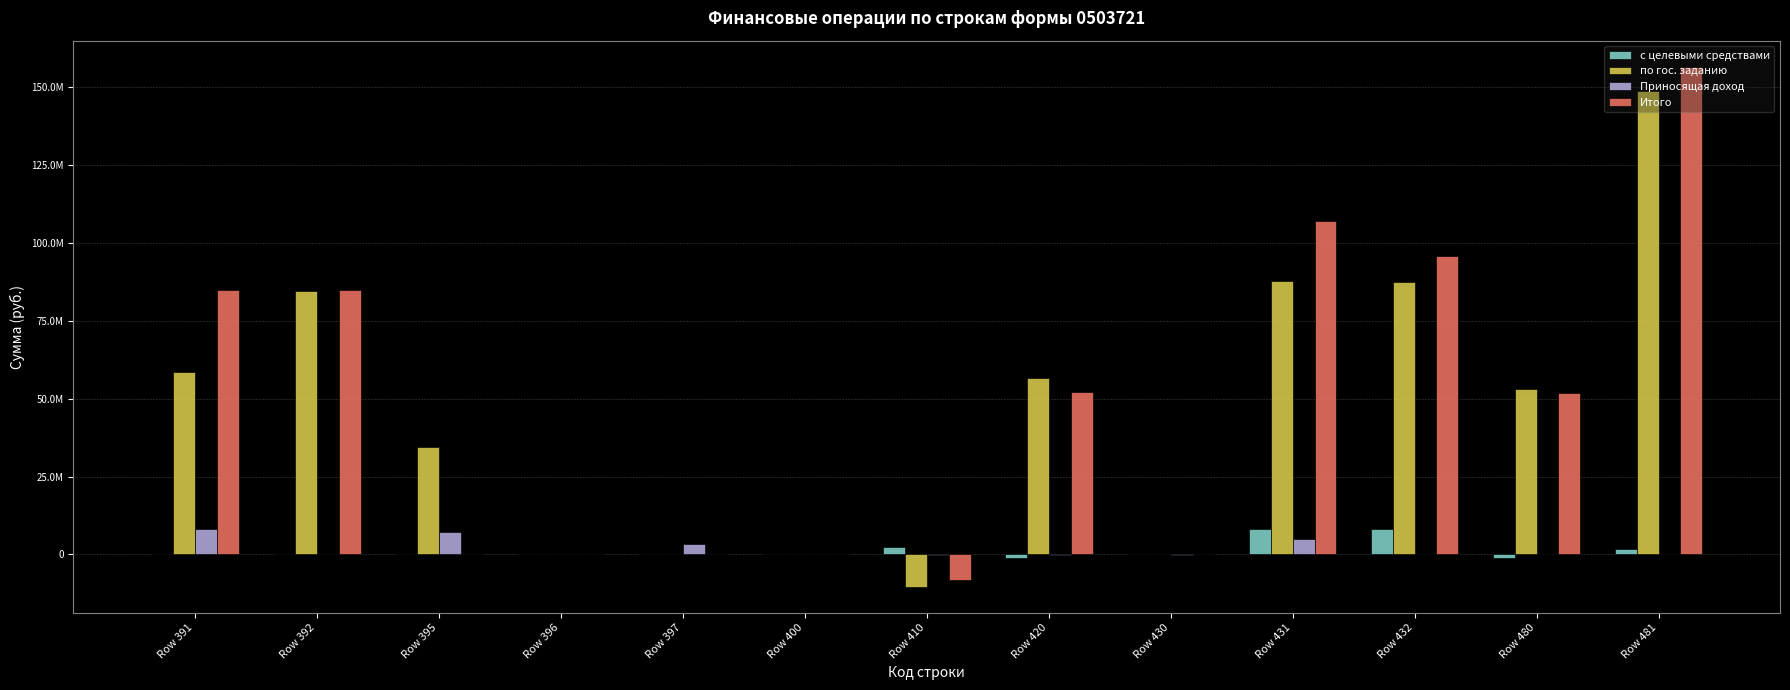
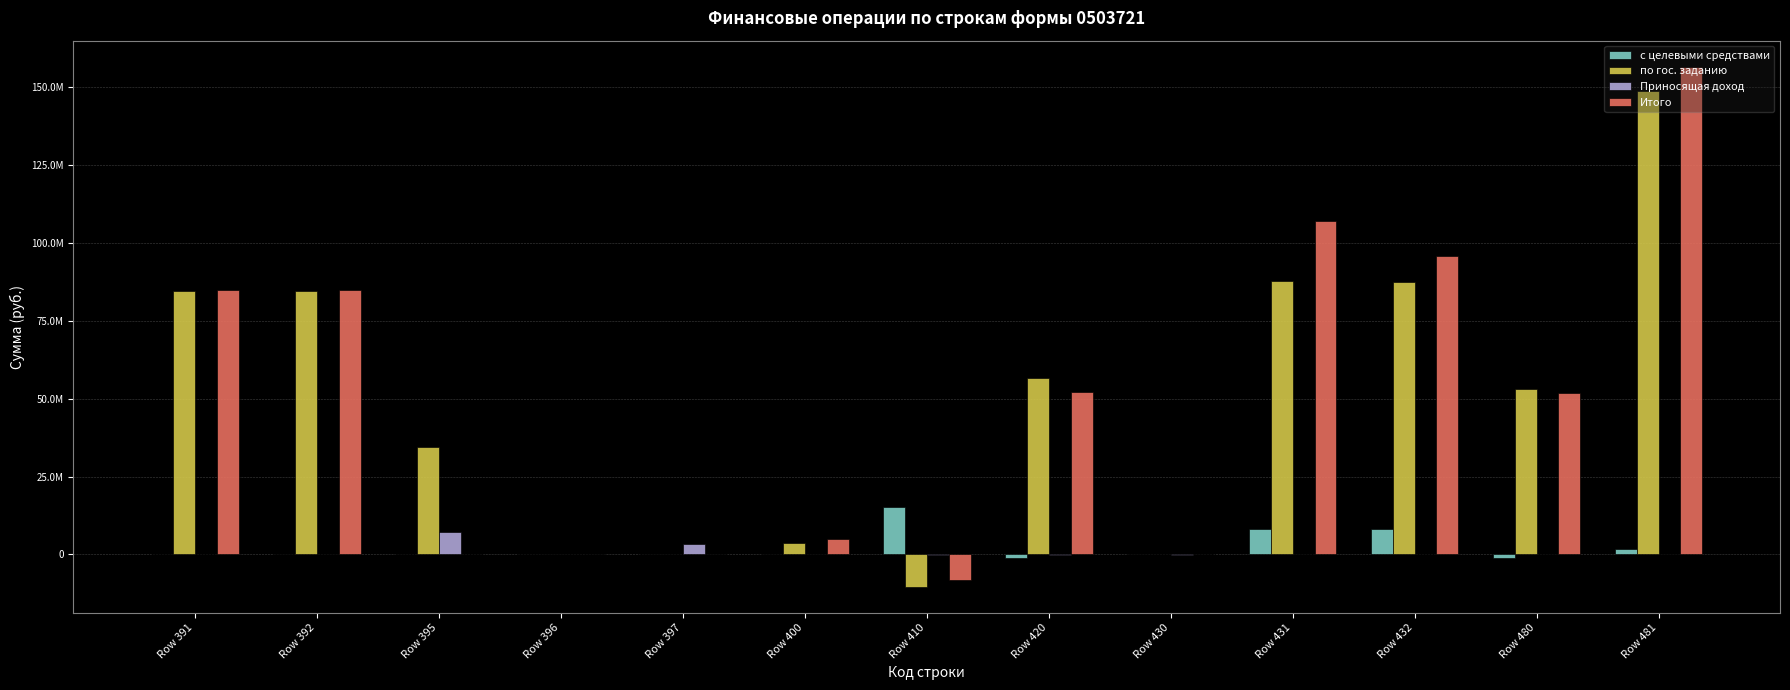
  {
    "с целевыми средствами": {
      "Row 391": 0,
      "Row 392": 0,
      "Row 395": 0,
      "Row 396": 0,
      "Row 397": 0,
      "Row 400": 0,
-     "Row 410": 2000000,
+     "Row 410": 15000000,
      "Row 420": -1000000,
      "Row 430": 0,
      "Row 431": 8000000,
      "Row 432": 8000000,
      "Row 480": -1000000,
      "Row 481": 2000000
    },
    "по гос. заданию": {
-     "Row 391": 59000000,
+     "Row 391": 85000000,
      "Row 392": 85000000,
      "Row 395": 35000000,
      "Row 396": 0,
      "Row 397": 0,
-     "Row 400": 0,
+     "Row 400": 4000000,
      "Row 410": -10000000,
      "Row 420": 57000000,
      "Row 431": 88000000,
      "Row 432": 88000000,
      "Row 480": 53000000
    },
    "Приносящая доход": {
-     "Row 391": 8000000,
+     "Row 391": 0,
      "Row 395": 7000000,
      "Row 396": 0,
      "Row 397": 3000000,
      "Row 400": 0,
-     "Row 431": 5000000,
+     "Row 431": 0,
      "Row 480": 0
    },
    "Итого": {
      "Row 391": 85000000,
      "Row 392": 85000000,
      "Row 395": 0,
      "Row 396": 0,
      "Row 397": 0,
-     "Row 400": 0,
+     "Row 400": 5000000,
      "Row 410": -8000000,
      "Row 420": 52000000,
      "Row 431": 107000000,
      "Row 432": 96000000,
      "Row 480": 52000000
    }
  }
